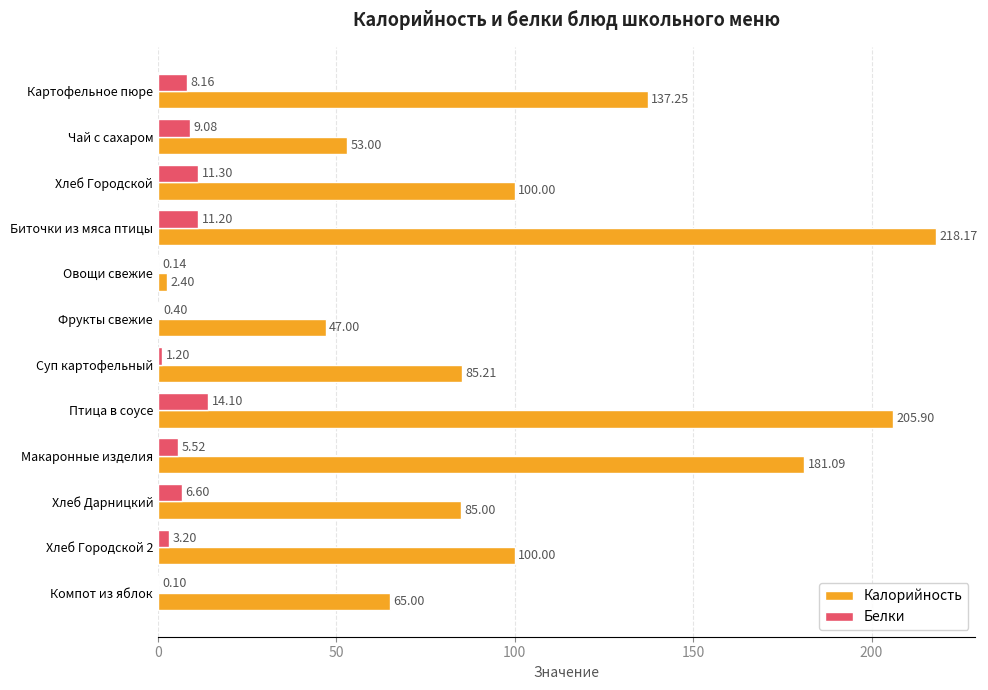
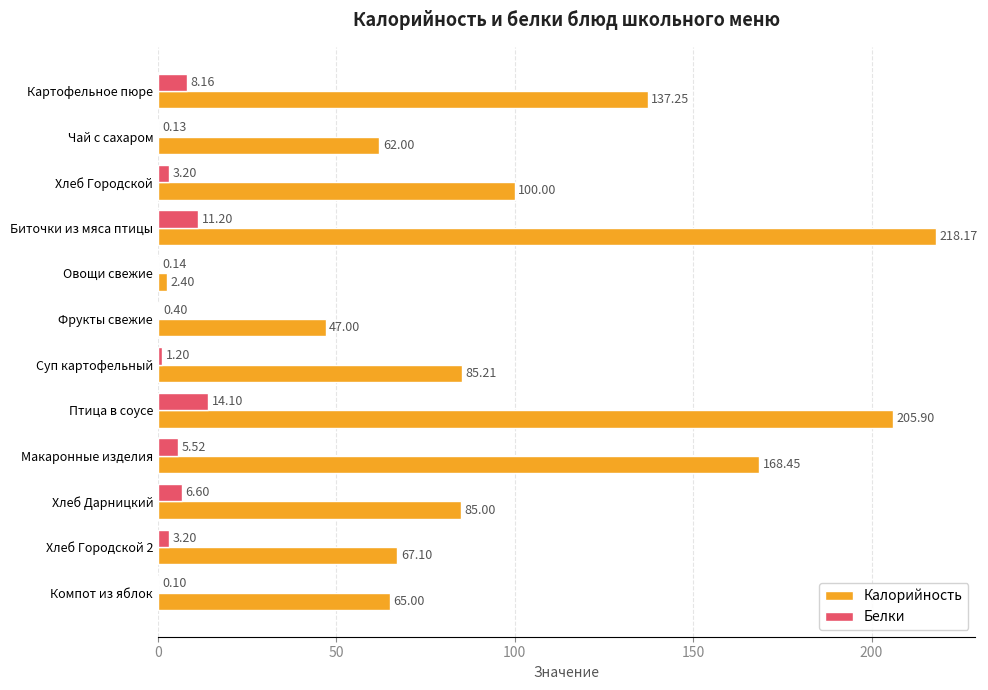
  {
    "Калорийность": {
      "Картофельное пюре": 137.25,
-     "Чай с сахаром": 53.00,
+     "Чай с сахаром": 62.00,
      "Хлеб Городской": 100.00,
      "Биточки из мяса птицы": 218.17,
      "Овощи свежие": 2.40,
      "Фрукты свежие": 47.00,
      "Суп картофельный": 85.21,
      "Птица в соусе": 205.90,
-     "Макаронные изделия": 181.09,
+     "Макаронные изделия": 168.45,
      "Хлеб Дарницкий": 85.00,
-     "Хлеб Городской 2": 100.00,
+     "Хлеб Городской 2": 67.10,
      "Компот из яблок": 65.00
    },
    "Белки": {
      "Картофельное пюре": 8.16,
-     "Чай с сахаром": 9.08,
-     "Хлеб Городской": 11.30,
+     "Чай с сахаром": 0.13,
+     "Хлеб Городской": 3.20,
      "Биточки из мяса птицы": 11.20,
      "Овощи свежие": 0.14,
      "Фрукты свежие": 0.40,
      "Суп картофельный": 1.20,
      "Птица в соусе": 14.10,
      "Макаронные изделия": 5.52,
      "Хлеб Дарницкий": 6.60,
      "Хлеб Городской 2": 3.20,
      "Компот из яблок": 0.10
    }
  }
